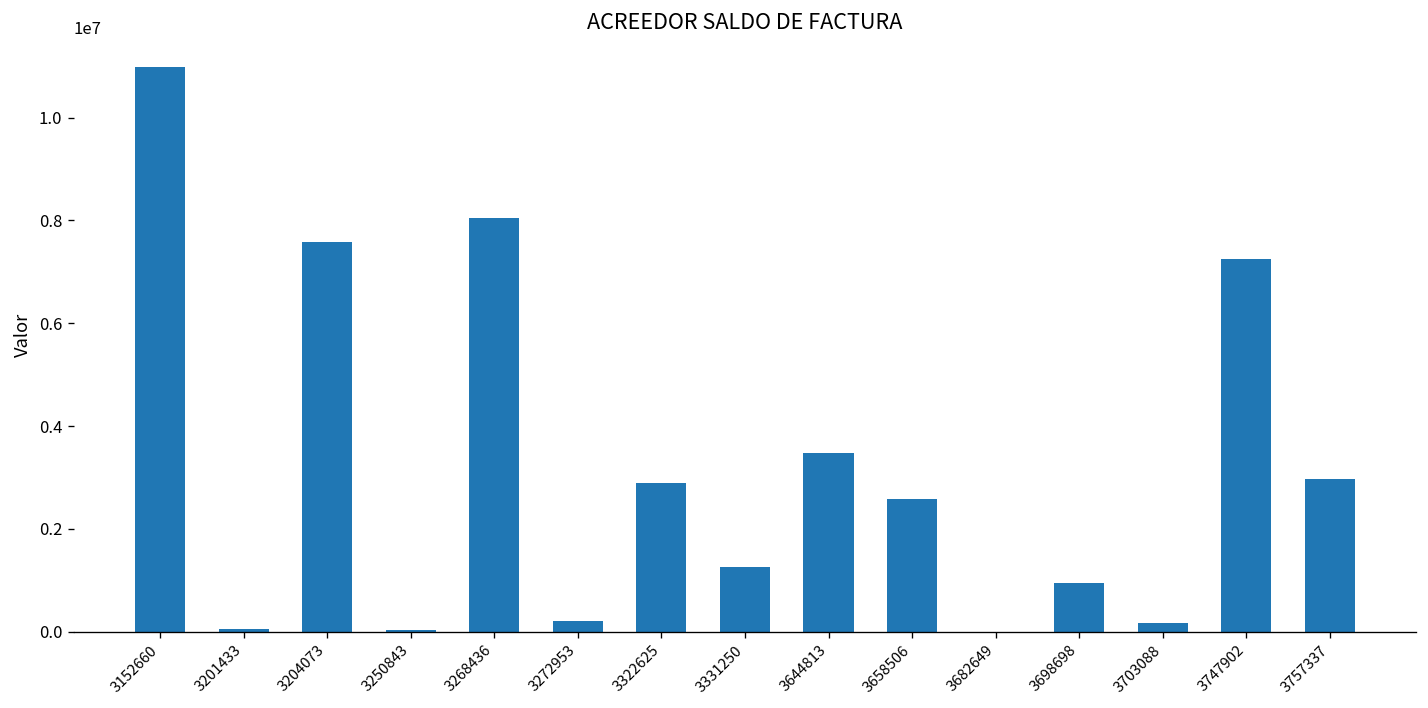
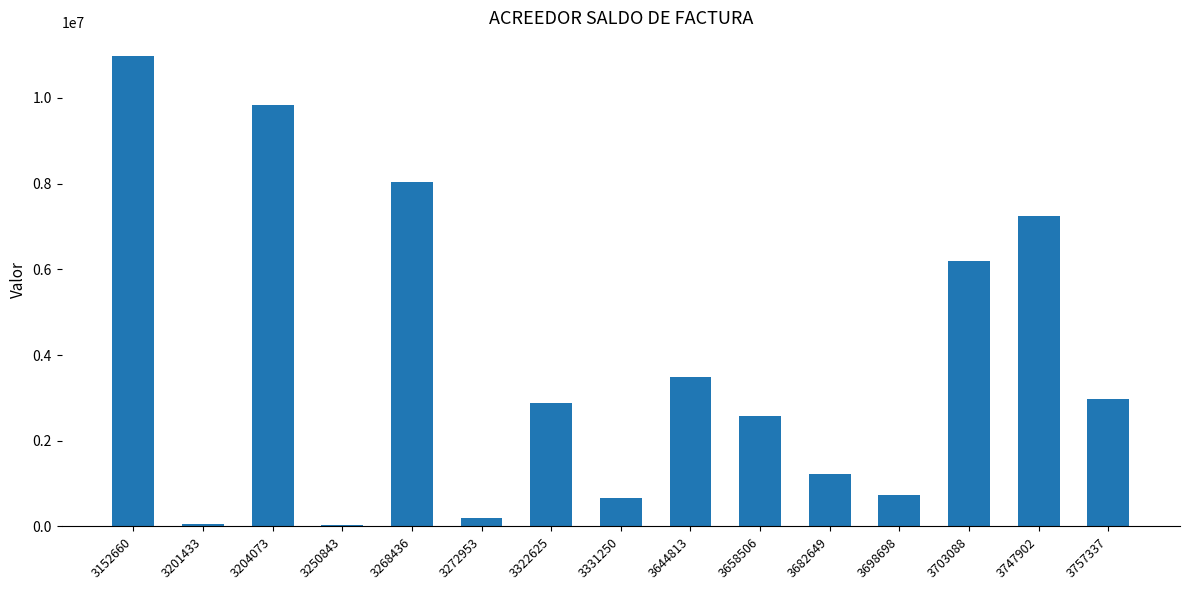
  {
    "3152660": 11000000,
-   "3204073": 7600000,
+   "3204073": 9800000,
    "3268436": 8000000,
    "3272953": 200000,
    "3322625": 2900000,
-   "3331250": 1300000,
+   "3331250": 700000,
    "3644813": 3500000,
    "3658506": 2600000,
-   "3682649": 0,
-   "3698698": 900000,
-   "3703088": 200000,
+   "3682649": 1200000,
+   "3698698": 700000,
+   "3703088": 6200000,
    "3747902": 7200000,
    "3757337": 3000000
  }
